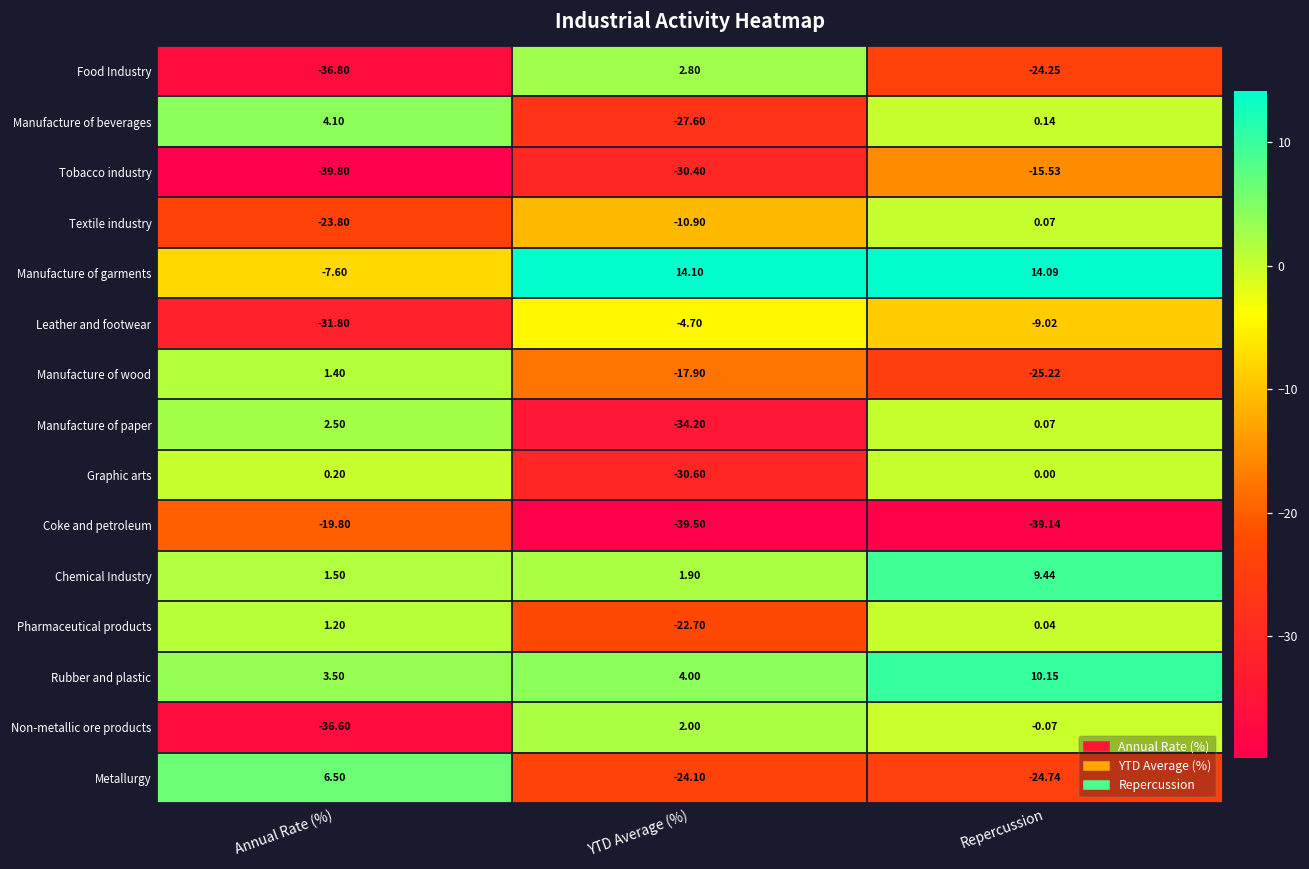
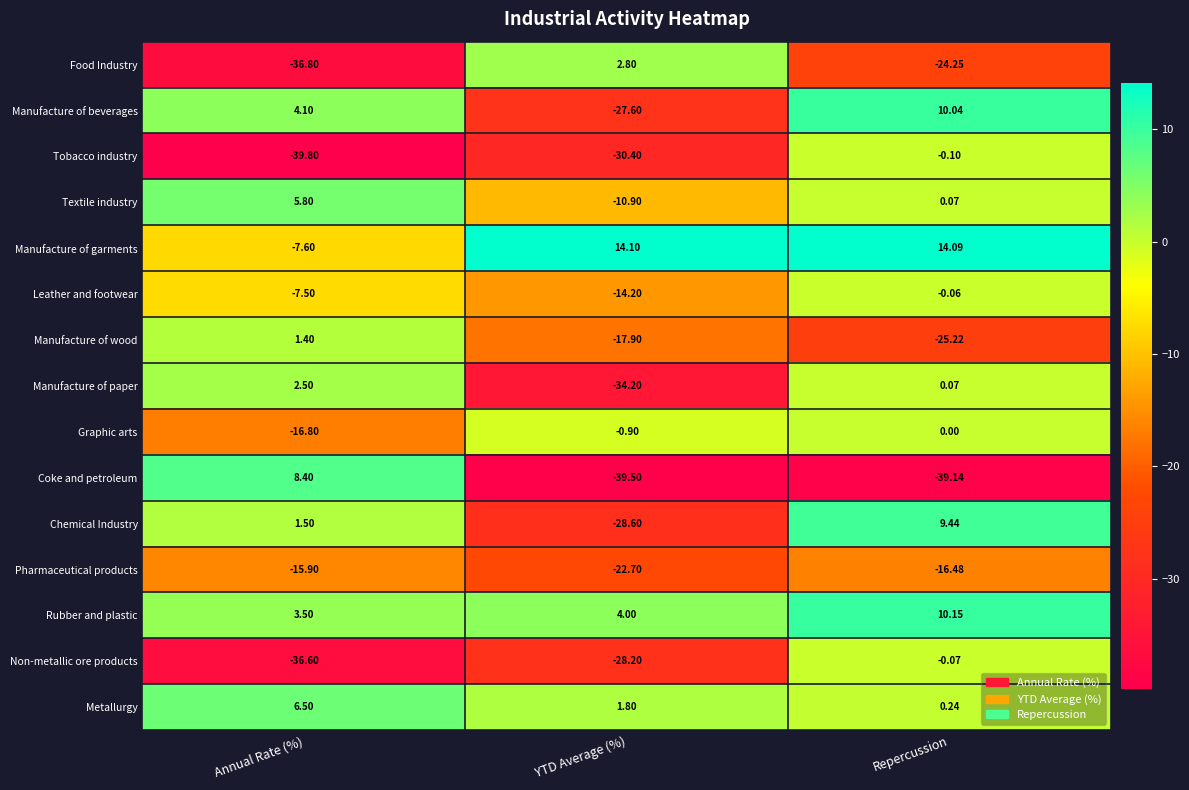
  {
    "Food Industry": {
      "Annual Rate (%)": -36.80,
      "YTD Average (%)": 2.80,
      "Repercussion": -24.25
    },
    "Manufacture of beverages": {
      "Annual Rate (%)": 4.10,
      "YTD Average (%)": -27.60,
-     "Repercussion": 0.14
+     "Repercussion": 10.04
    },
    "Tobacco industry": {
      "Annual Rate (%)": -39.80,
      "YTD Average (%)": -30.40,
-     "Repercussion": -15.53
+     "Repercussion": -0.10
    },
    "Textile industry": {
-     "Annual Rate (%)": -23.80,
+     "Annual Rate (%)": 5.80,
      "YTD Average (%)": -10.90,
      "Repercussion": 0.07
    },
    "Manufacture of garments": {
      "Annual Rate (%)": -7.60,
      "YTD Average (%)": 14.10,
      "Repercussion": 14.09
    },
    "Leather and footwear": {
-     "Annual Rate (%)": -31.80,
-     "YTD Average (%)": -4.70,
-     "Repercussion": -9.02
+     "Annual Rate (%)": -7.50,
+     "YTD Average (%)": -14.20,
+     "Repercussion": -0.06
    },
    "Manufacture of wood": {
      "Annual Rate (%)": 1.40,
      "YTD Average (%)": -17.90,
      "Repercussion": -25.22
    },
    "Manufacture of paper": {
      "Annual Rate (%)": 2.50,
      "YTD Average (%)": -34.20,
      "Repercussion": 0.07
    },
    "Graphic arts": {
-     "Annual Rate (%)": 0.20,
-     "YTD Average (%)": -30.60,
+     "Annual Rate (%)": -16.80,
+     "YTD Average (%)": -0.90,
      "Repercussion": 0.00
    },
    "Coke and petroleum": {
-     "Annual Rate (%)": -19.80,
+     "Annual Rate (%)": 8.40,
      "YTD Average (%)": -39.50,
      "Repercussion": -39.14
    },
    "Chemical Industry": {
      "Annual Rate (%)": 1.50,
-     "YTD Average (%)": 1.90,
+     "YTD Average (%)": -28.60,
      "Repercussion": 9.44
    },
    "Pharmaceutical products": {
-     "Annual Rate (%)": 1.20,
+     "Annual Rate (%)": -15.90,
      "YTD Average (%)": -22.70,
-     "Repercussion": 0.04
+     "Repercussion": -16.48
    },
    "Rubber and plastic": {
      "Annual Rate (%)": 3.50,
      "YTD Average (%)": 4.00,
      "Repercussion": 10.15
    },
    "Non-metallic ore products": {
      "Annual Rate (%)": -36.60,
-     "YTD Average (%)": 2.00,
+     "YTD Average (%)": -28.20,
      "Repercussion": -0.07
    },
    "Metallurgy": {
      "Annual Rate (%)": 6.50,
-     "YTD Average (%)": -24.10,
-     "Repercussion": -24.74
+     "YTD Average (%)": 1.80,
+     "Repercussion": 0.24
    }
  }
